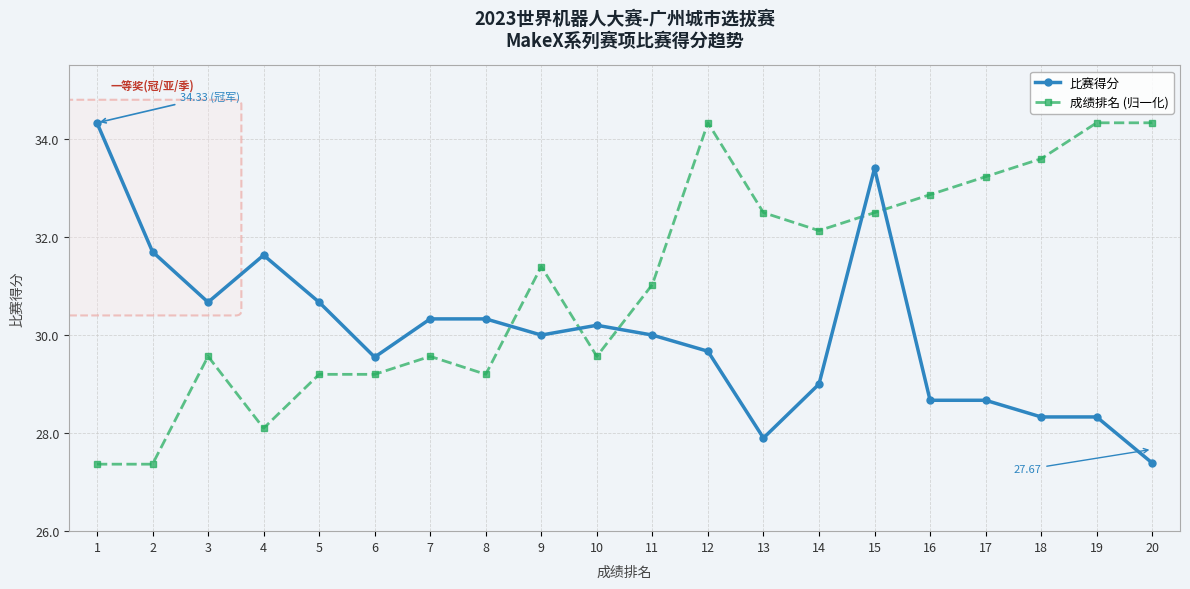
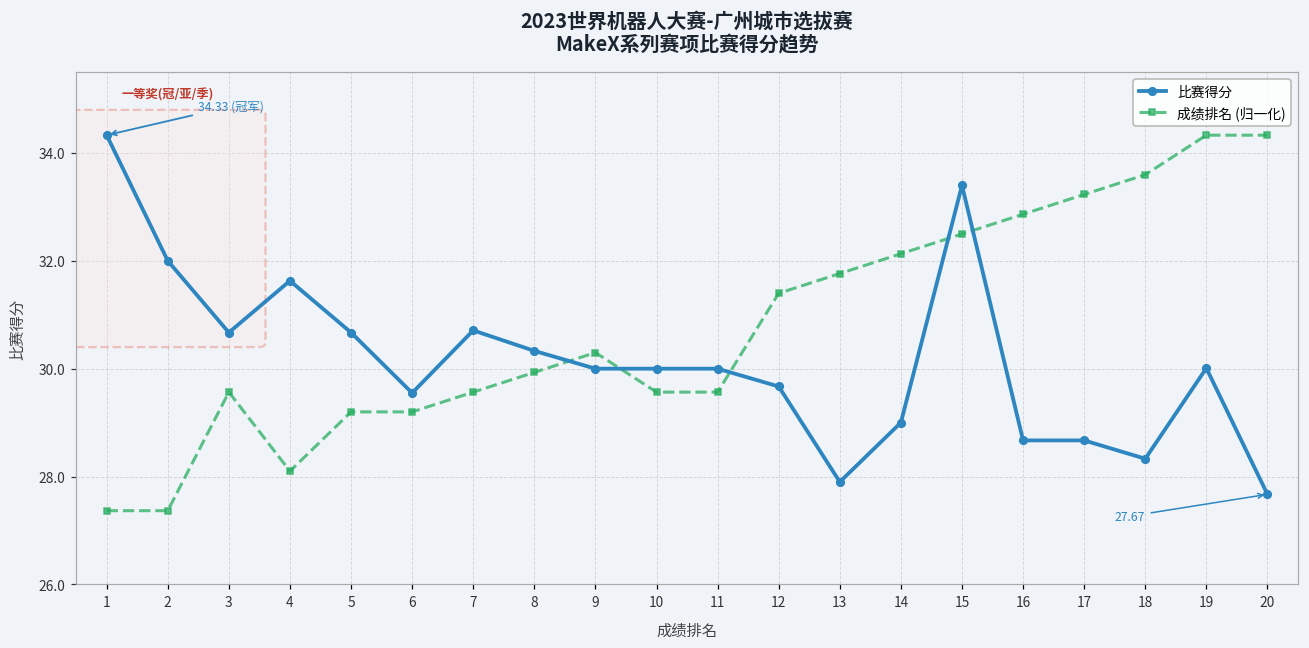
  {
    "比赛得分": {
-     "2": 31.7,
+     "2": 32.0,
      "3": 30.7,
      "4": 31.6,
      "5": 30.7,
      "6": 29.6,
-     "7": 30.3,
+     "7": 30.7,
      "8": 30.3,
      "9": 30.0,
-     "10": 30.2,
+     "10": 30.0,
      "11": 30.0,
      "12": 29.7,
      "13": 27.9,
      "14": 29.0,
      "15": 33.4,
      "16": 28.7,
      "17": 28.7,
      "18": 28.3,
-     "19": 28.3,
-     "20": 27.4
+     "19": 30.0,
+     "20": 27.7
    },
    "成绩排名 (归一化)": {
      "1": 27.4,
      "2": 27.4,
      "3": 29.6,
      "4": 28.1,
      "5": 29.2,
      "6": 29.2,
      "7": 29.6,
-     "8": 29.2,
-     "9": 31.4,
+     "8": 29.9,
+     "9": 30.3,
      "10": 29.6,
-     "11": 31.0,
-     "12": 34.3,
-     "13": 32.5,
+     "11": 29.6,
+     "12": 31.4,
+     "13": 31.8,
      "14": 32.1,
      "15": 32.5,
      "16": 32.9,
      "17": 33.2,
      "18": 33.6,
      "19": 34.3,
      "20": 34.3
    }
  }
